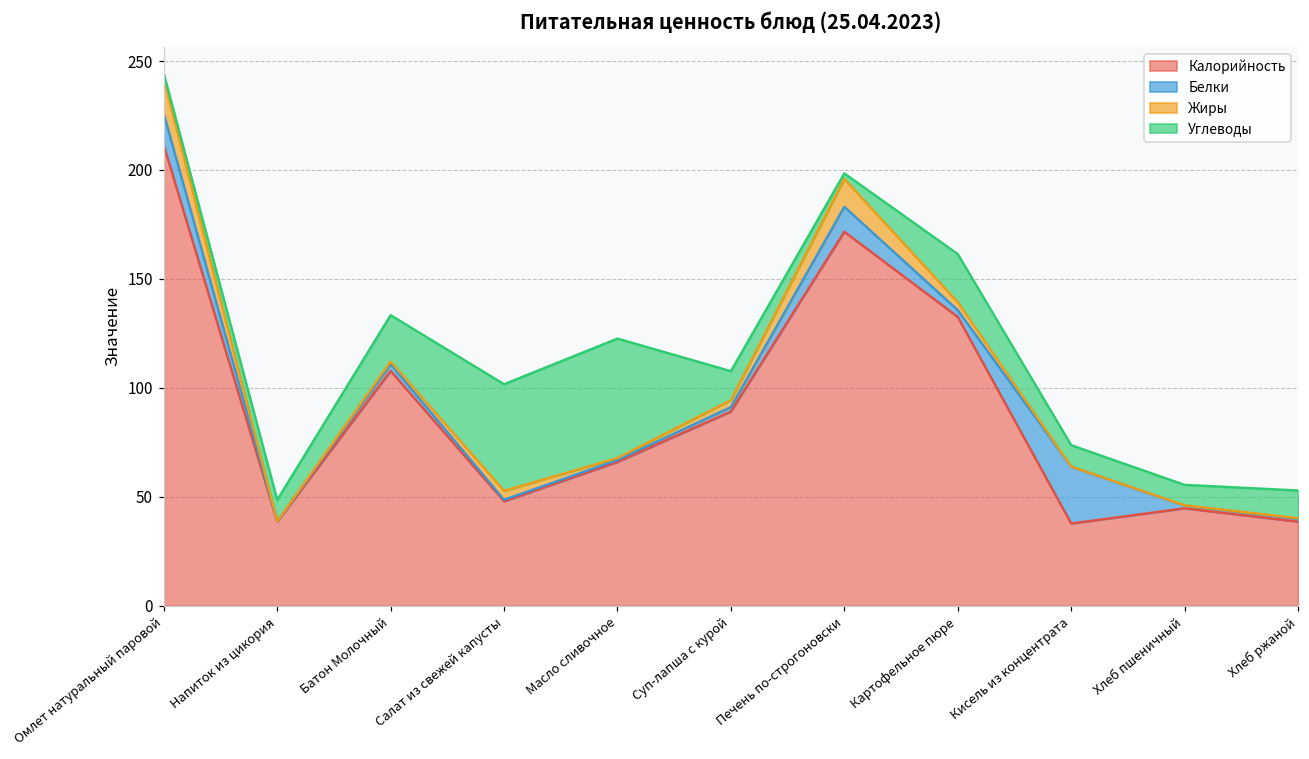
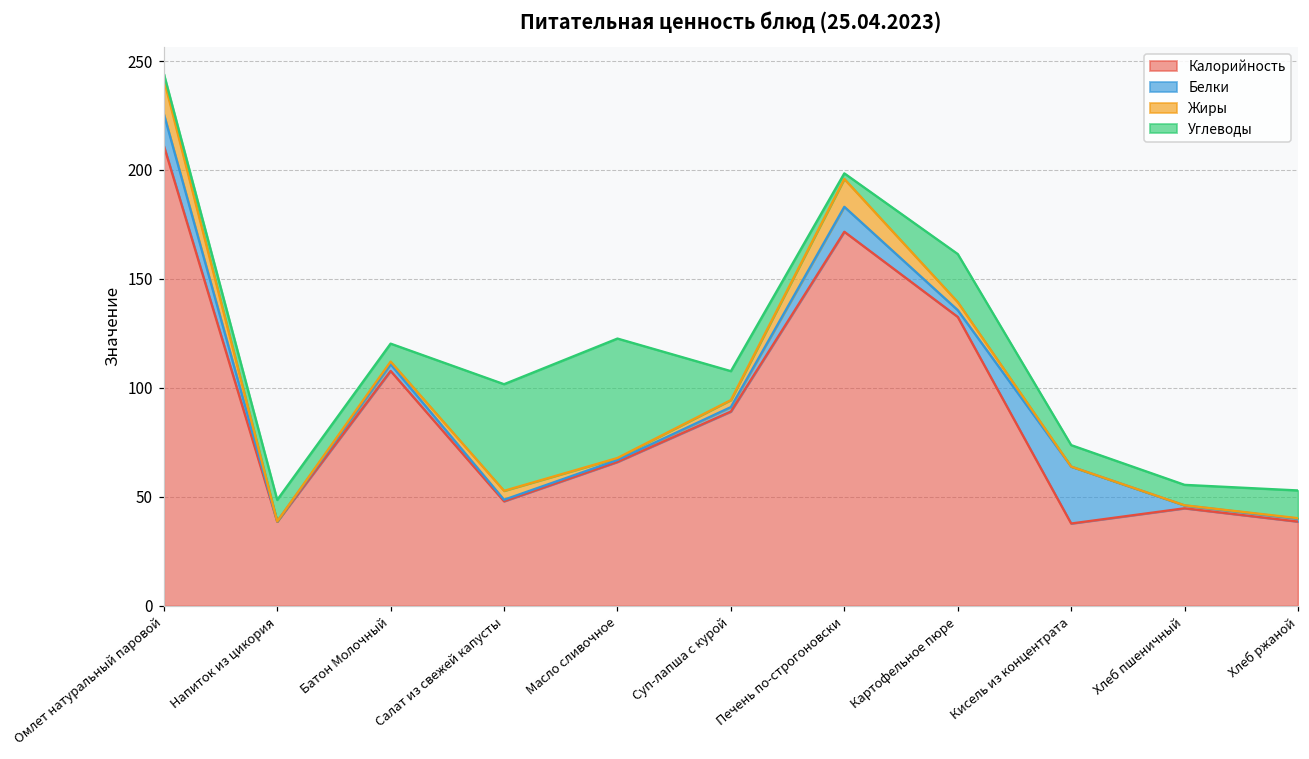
  {
    "Калорийность": {
      "Омлет натуральный паровой": 211,
      "Батон Молочный": 108,
      "Суп-лапша с курой": 89,
      "Печень по-строгоновски": 172,
      "Картофельное пюре": 133,
      "Кисель из концентрата": 38,
      "Хлеб пшеничный": 45,
      "Хлеб ржаной": 39
    },
    "Белки": {
      "Омлет натуральный паровой": 15,
      "Суп-лапша с курой": 2,
      "Печень по-строгоновски": 11,
      "Картофельное пюре": 3
    },
    "Жиры": {
      "Омлет натуральный паровой": 16,
      "Салат из свежей капусты": 4,
      "Суп-лапша с курой": 3,
      "Печень по-строгоновски": 13,
      "Картофельное пюре": 4
    },
    "Углеводы": {
      "Омлет натуральный паровой": 3,
      "Напиток из цикория": 10,
-     "Батон Молочный": 21,
+     "Батон Молочный": 8,
      "Салат из свежей капусты": 49,
      "Масло сливочное": 55,
      "Суп-лапша с курой": 13,
      "Печень по-строгоновски": 3,
      "Картофельное пюре": 22,
      "Кисель из концентрата": 10,
      "Хлеб пшеничный": 9,
      "Хлеб ржаной": 13
    }
  }
